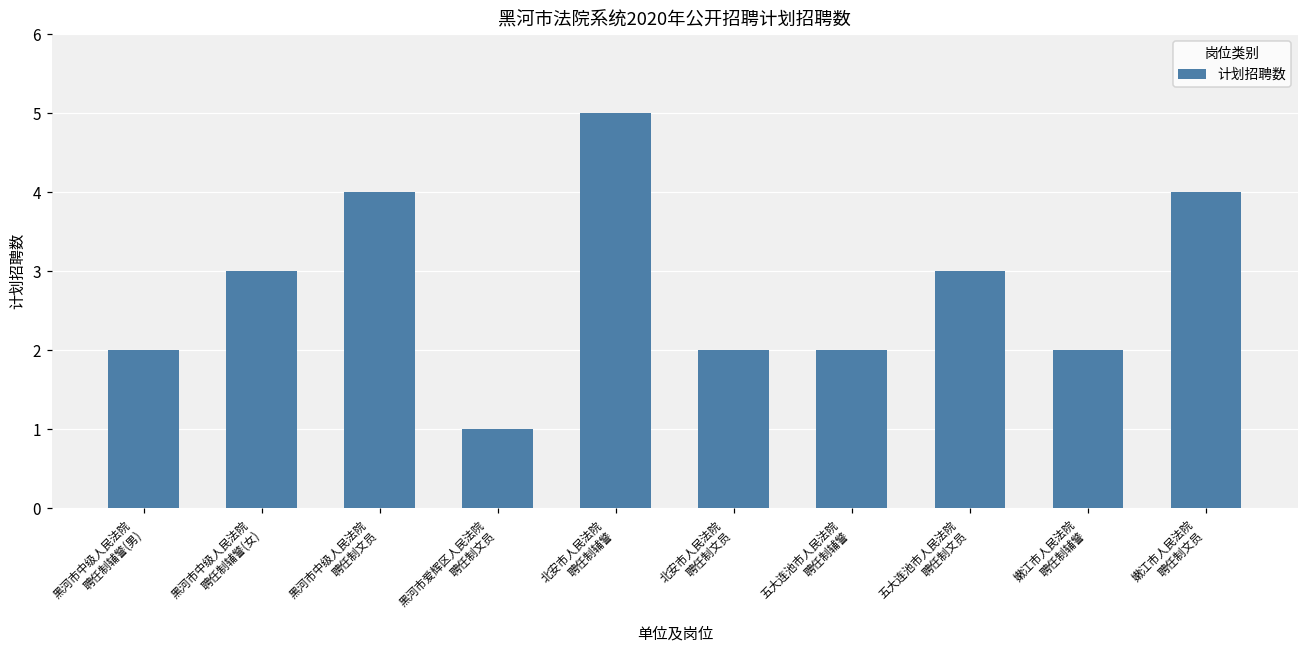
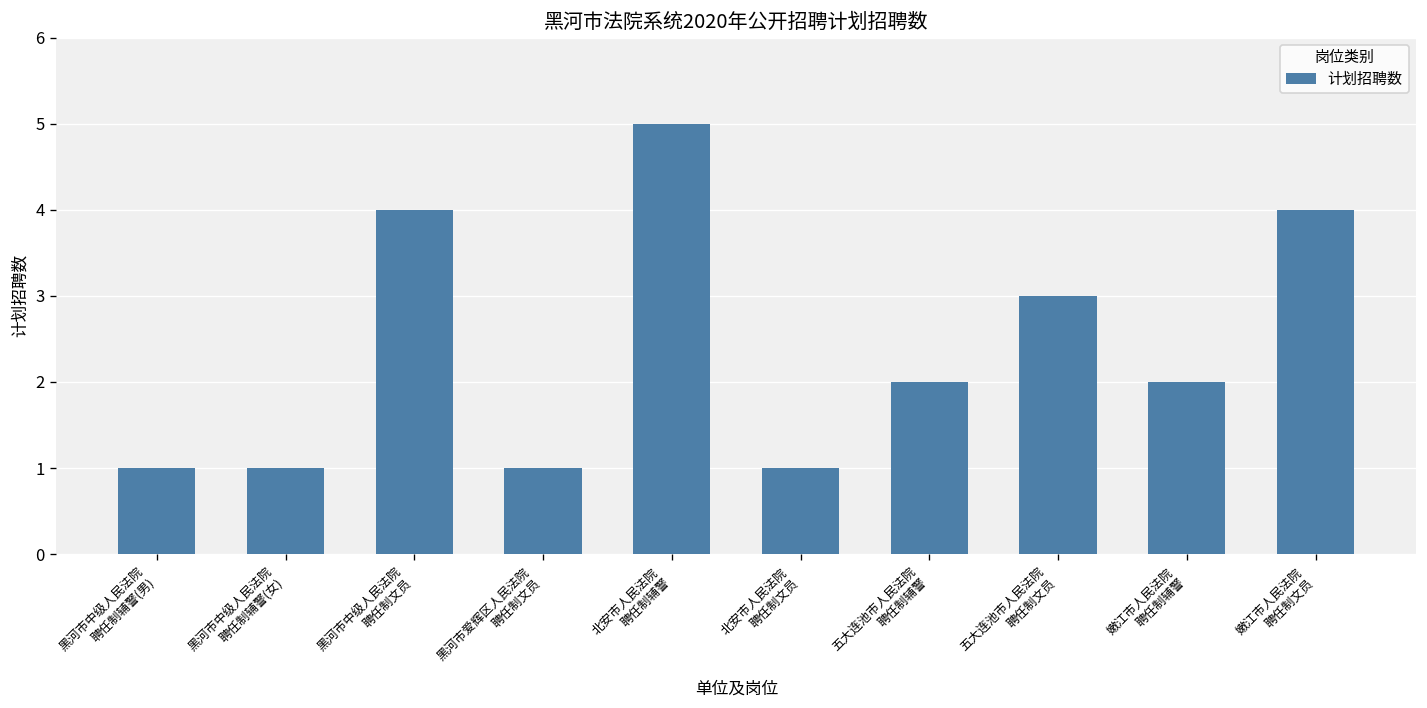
  {
-   "黑河市中级人民法院 聘任制辅警(男)": 2,
-   "黑河市中级人民法院 聘任制辅警(女)": 3,
+   "黑河市中级人民法院 聘任制辅警(男)": 1,
+   "黑河市中级人民法院 聘任制辅警(女)": 1,
    "黑河市中级人民法院 聘任制文员": 4,
    "黑河市爱辉区人民法院 聘任制文员": 1,
    "北安市人民法院 聘任制辅警": 5,
-   "北安市人民法院 聘任制文员": 2,
+   "北安市人民法院 聘任制文员": 1,
    "五大连池市人民法院 聘任制辅警": 2,
    "五大连池市人民法院 聘任制文员": 3,
    "嫩江市人民法院 聘任制辅警": 2,
    "嫩江市人民法院 聘任制文员": 4
  }
